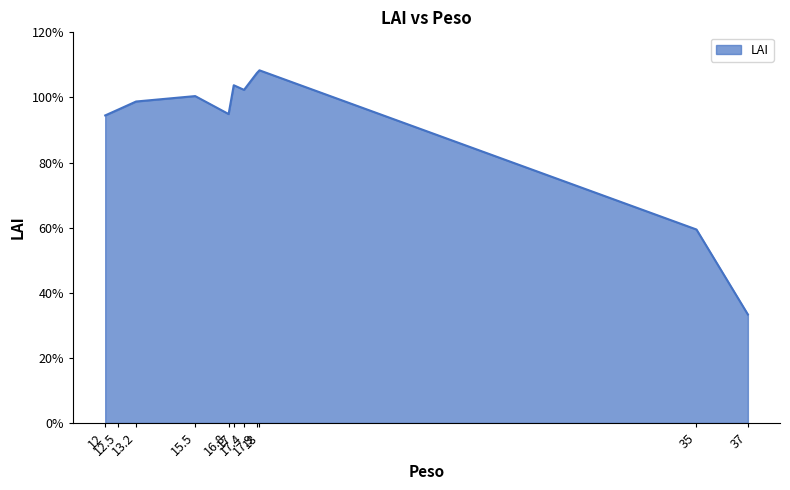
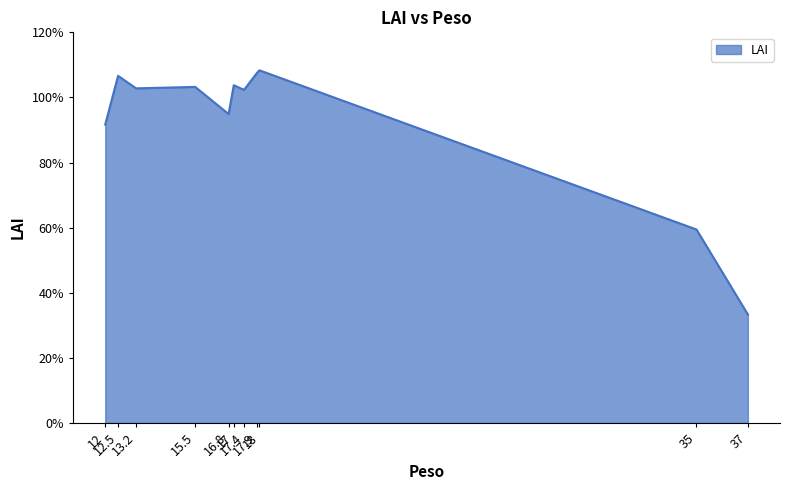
  {
-   "12": "94%",
-   "12.5": "96%",
-   "13.2": "99%",
-   "15.5": "100%",
+   "12": "92%",
+   "12.5": "107%",
+   "13.2": "103%",
+   "15.5": "103%",
    "16.8": "95%",
    "17": "104%",
    "17.4": "102%",
    "17.9": "108%",
    "18": "108%",
    "35": "59%",
    "37": "33%"
  }
